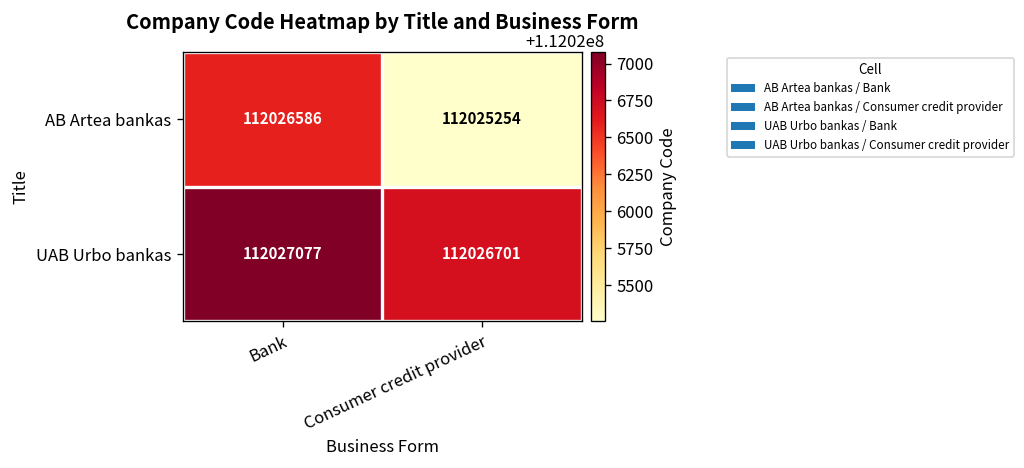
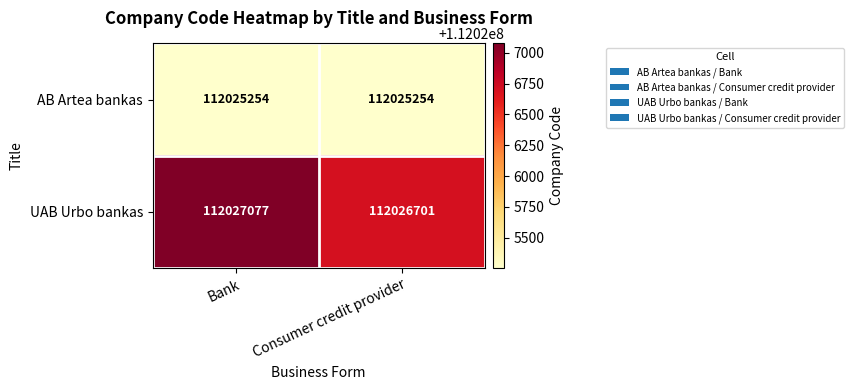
  {
    "AB Artea bankas": {
-     "Bank": 112026586,
+     "Bank": 112025254,
      "Consumer credit provider": 112025254
    },
    "UAB Urbo bankas": {
      "Bank": 112027077,
      "Consumer credit provider": 112026701
    }
  }
